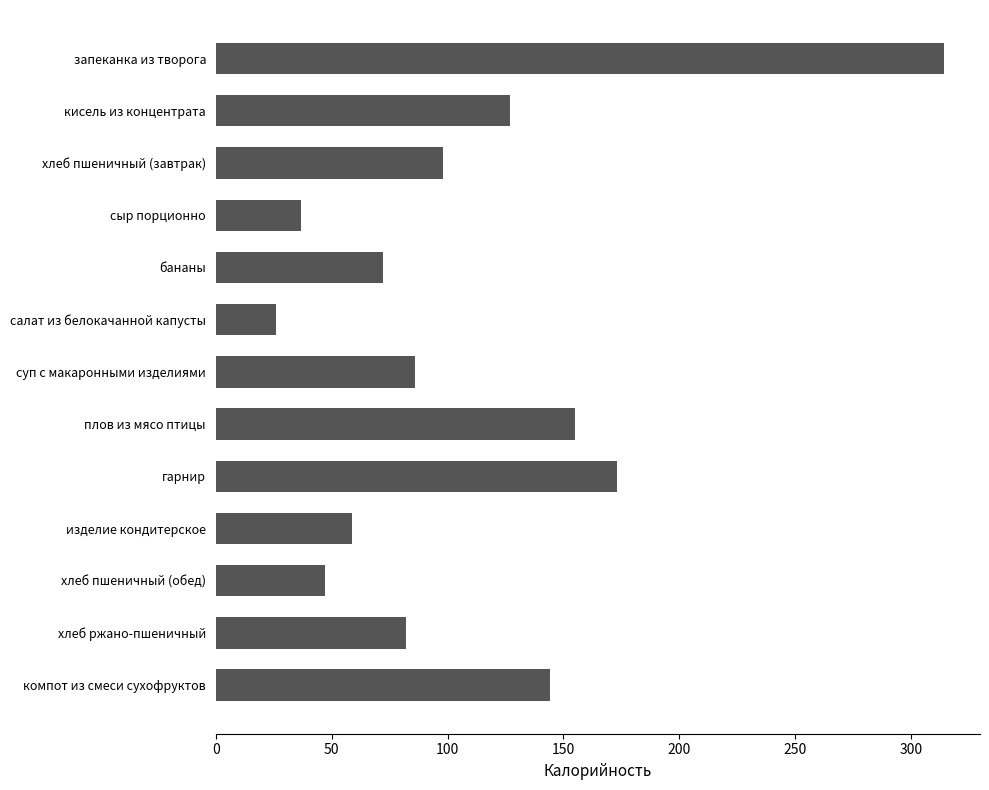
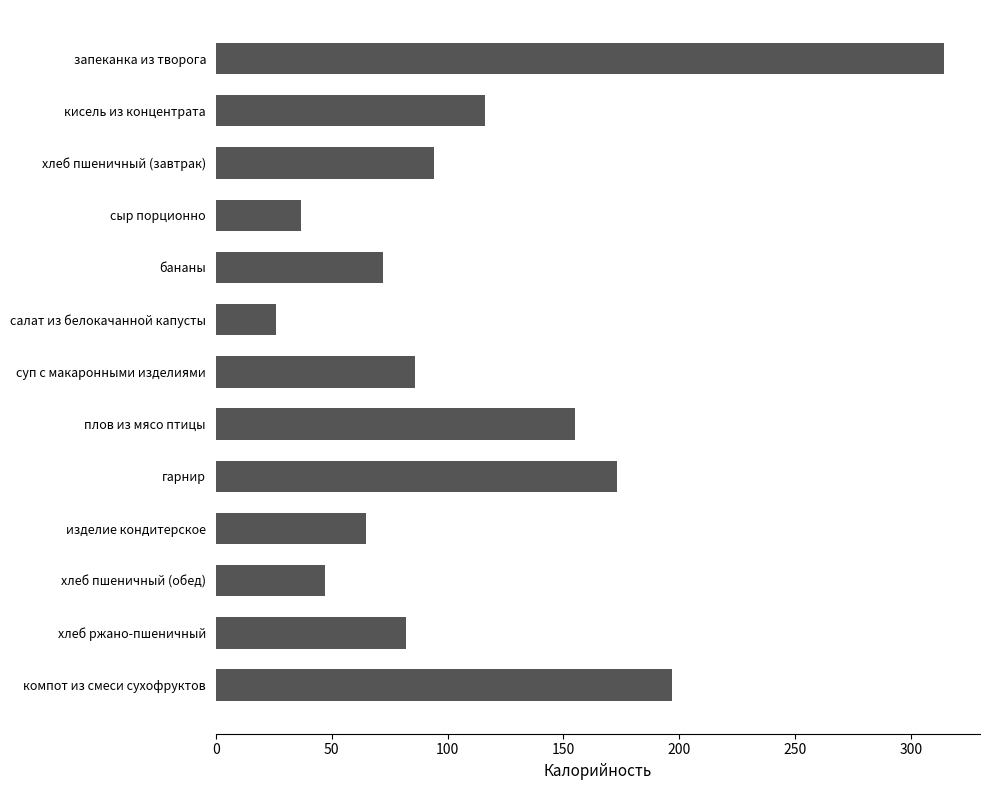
  {
    "запеканка из творога": 314,
-   "кисель из концентрата": 127,
-   "хлеб пшеничный (завтрак)": 98,
+   "кисель из концентрата": 116,
+   "хлеб пшеничный (завтрак)": 94,
    "сыр порционно": 37,
    "бананы": 72,
    "салат из белокачанной капусты": 26,
    "суп с макаронными изделиями": 86,
    "плов из мясо птицы": 155,
    "гарнир": 173,
-   "изделие кондитерское": 59,
+   "изделие кондитерское": 65,
    "хлеб пшеничный (обед)": 47,
    "хлеб ржано-пшеничный": 82,
-   "компот из смеси сухофруктов": 144
+   "компот из смеси сухофруктов": 197
  }
